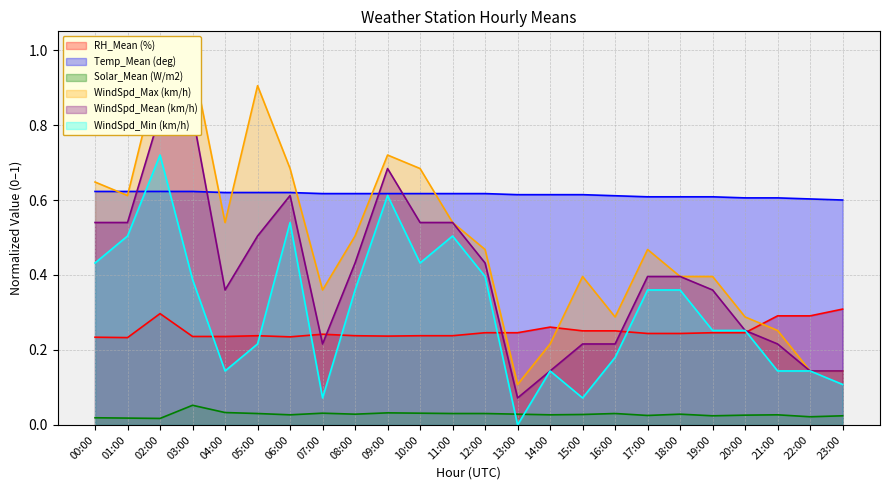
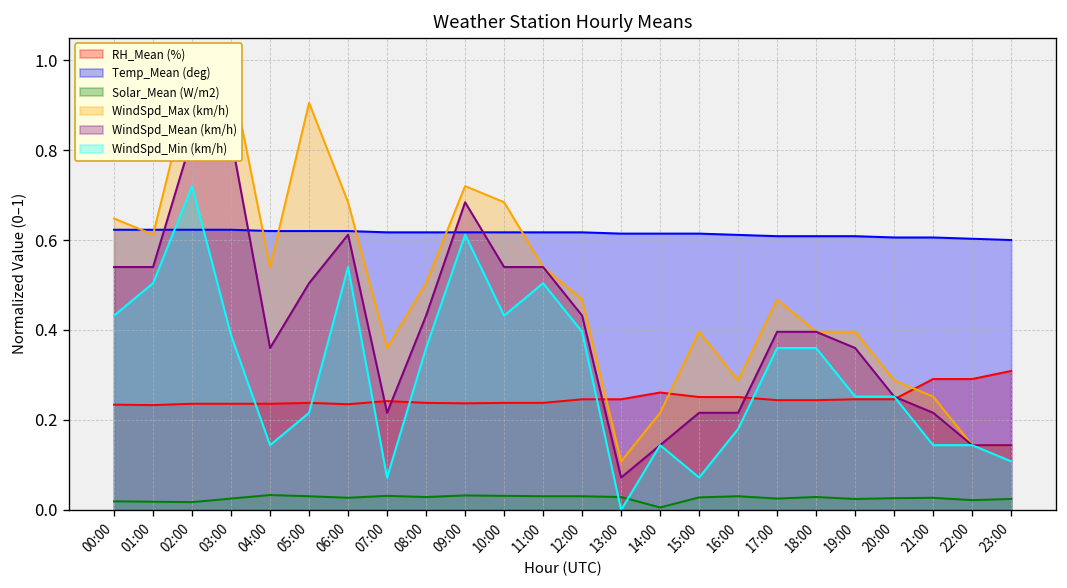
  {
    "RH_Mean (%)": {
      "00:00": 0.23,
      "01:00": 0.23,
-     "02:00": 0.30,
+     "02:00": 0.24,
      "03:00": 0.24,
      "04:00": 0.24,
      "05:00": 0.24,
      "06:00": 0.24,
      "07:00": 0.24,
      "08:00": 0.24,
      "09:00": 0.24,
      "10:00": 0.24,
      "11:00": 0.24,
      "12:00": 0.25,
      "13:00": 0.25,
      "14:00": 0.26,
      "15:00": 0.25,
      "16:00": 0.25,
      "17:00": 0.24,
      "18:00": 0.24,
      "21:00": 0.29,
      "22:00": 0.29,
      "23:00": 0.31
    },
    "Temp_Mean (deg)": {
      "00:00": 0.62,
      "01:00": 0.62,
      "02:00": 0.62,
      "03:00": 0.62,
      "04:00": 0.62,
      "05:00": 0.62,
      "06:00": 0.62,
      "07:00": 0.62,
      "08:00": 0.62,
      "10:00": 0.62,
      "11:00": 0.62,
      "12:00": 0.62,
      "13:00": 0.61,
      "14:00": 0.61,
      "15:00": 0.61,
      "16:00": 0.61,
      "17:00": 0.61,
      "18:00": 0.61,
      "19:00": 0.61,
      "20:00": 0.61,
      "21:00": 0.61,
      "22:00": 0.60,
      "23:00": 0.60
    },
    "Solar_Mean (W/m2)": {
      "00:00": 0.02,
      "01:00": 0.02,
      "02:00": 0.02,
-     "03:00": 0.05,
+     "03:00": 0.03,
      "04:00": 0.03,
      "05:00": 0.03,
      "06:00": 0.03,
      "07:00": 0.03,
      "08:00": 0.03,
      "09:00": 0.03,
      "10:00": 0.03,
      "11:00": 0.03,
      "12:00": 0.03,
      "13:00": 0.03,
-     "14:00": 0.03,
+     "14:00": 0.01,
      "15:00": 0.03,
      "16:00": 0.03,
      "17:00": 0.03,
      "18:00": 0.03,
      "19:00": 0.02,
      "20:00": 0.03,
      "21:00": 0.03,
      "22:00": 0.02,
      "23:00": 0.02
    },
    "WindSpd_Max (km/h)": {
      "00:00": 0.65,
      "01:00": 0.61,
      "04:00": 0.54,
      "05:00": 0.91,
      "06:00": 0.68,
      "07:00": 0.36,
      "08:00": 0.50,
      "09:00": 0.72,
      "10:00": 0.68,
      "12:00": 0.47,
      "13:00": 0.11,
      "14:00": 0.22,
      "15:00": 0.40,
      "16:00": 0.29,
      "17:00": 0.47,
      "19:00": 0.40,
      "20:00": 0.29,
      "21:00": 0.25
    },
    "WindSpd_Mean (km/h)": {
      "00:00": 0.54,
      "01:00": 0.54,
      "04:00": 0.36,
      "05:00": 0.50,
      "06:00": 0.61,
      "07:00": 0.22,
      "08:00": 0.43,
      "09:00": 0.68,
      "10:00": 0.54,
      "12:00": 0.43,
      "13:00": 0.07,
      "15:00": 0.22,
      "16:00": 0.22,
      "17:00": 0.40,
      "19:00": 0.36,
      "21:00": 0.22
    },
    "WindSpd_Min (km/h)": {
      "00:00": 0.43,
      "01:00": 0.50,
      "02:00": 0.72,
      "03:00": 0.39,
      "04:00": 0.14,
      "05:00": 0.22,
      "06:00": 0.54,
      "07:00": 0.07,
      "08:00": 0.36,
      "10:00": 0.43,
      "11:00": 0.50,
      "12:00": 0.40,
      "13:00": 0.00,
      "15:00": 0.07,
      "16:00": 0.18,
      "17:00": 0.36,
      "18:00": 0.36,
      "21:00": 0.14,
      "23:00": 0.11
    }
  }
